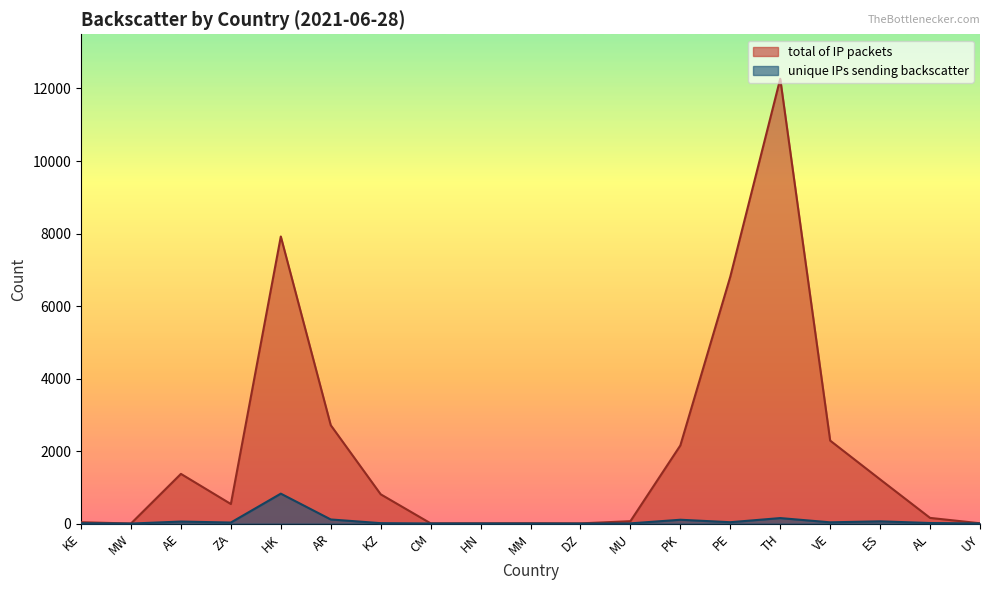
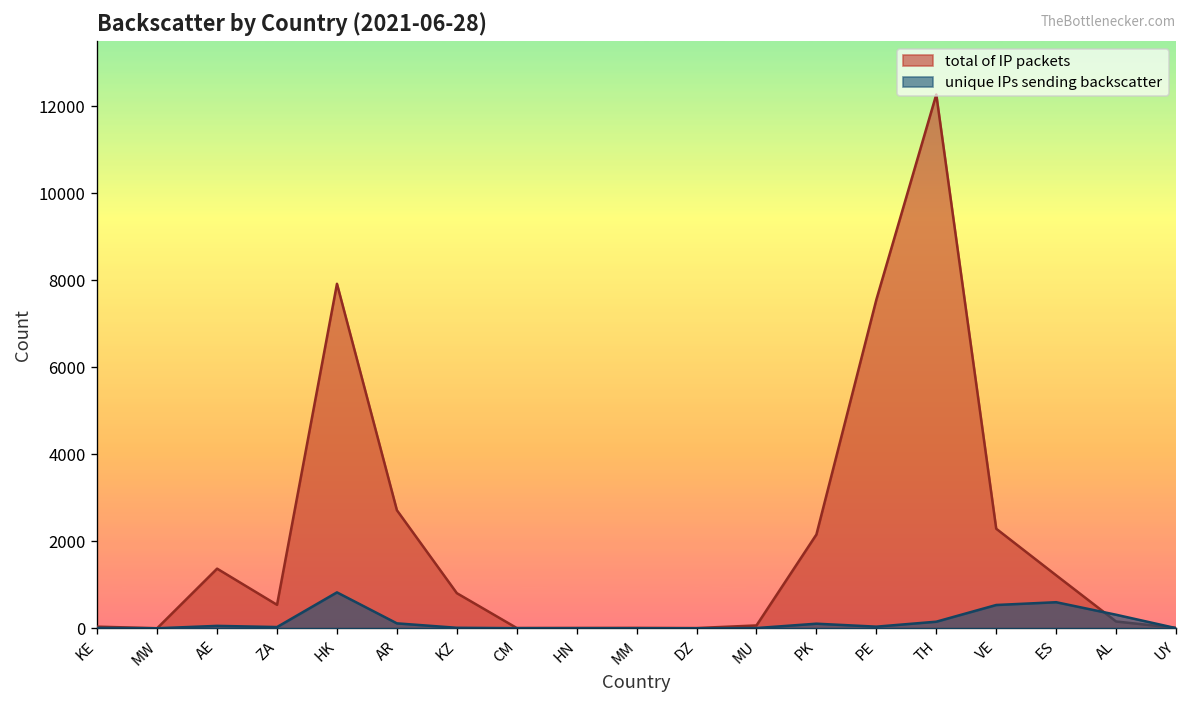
  {
    "total of IP packets": {
      "AE": 1400,
      "ZA": 500,
      "HK": 7900,
      "AR": 2700,
      "KZ": 800,
      "PK": 2200,
-     "PE": 6800,
+     "PE": 7600,
      "VE": 2300,
      "ES": 1200,
      "AL": 200
    },
    "unique IPs sending backscatter": {
      "AE": 100,
      "ZA": 0,
      "HK": 800,
      "AR": 100,
      "KZ": 0,
      "PK": 100,
      "PE": 0,
      "TH": 200,
-     "VE": 0,
-     "ES": 100,
-     "AL": 0
+     "VE": 500,
+     "ES": 600,
+     "AL": 300
    }
  }
